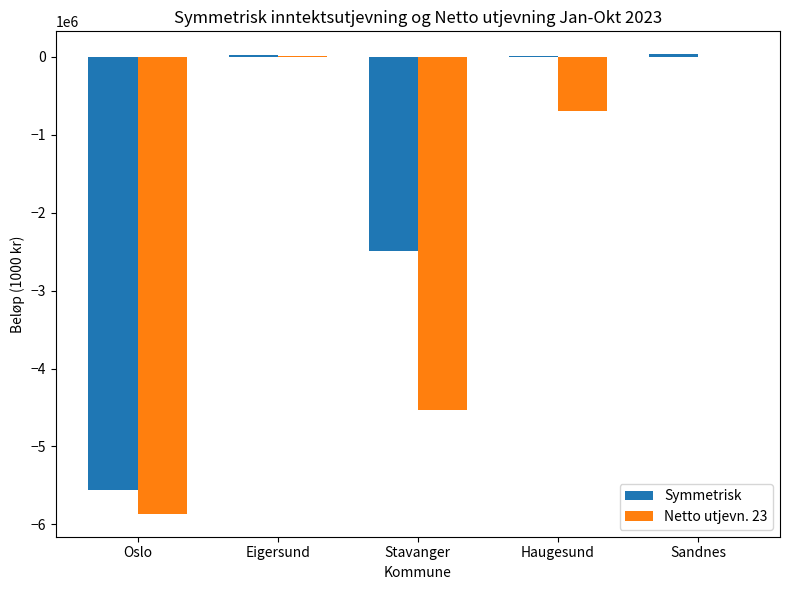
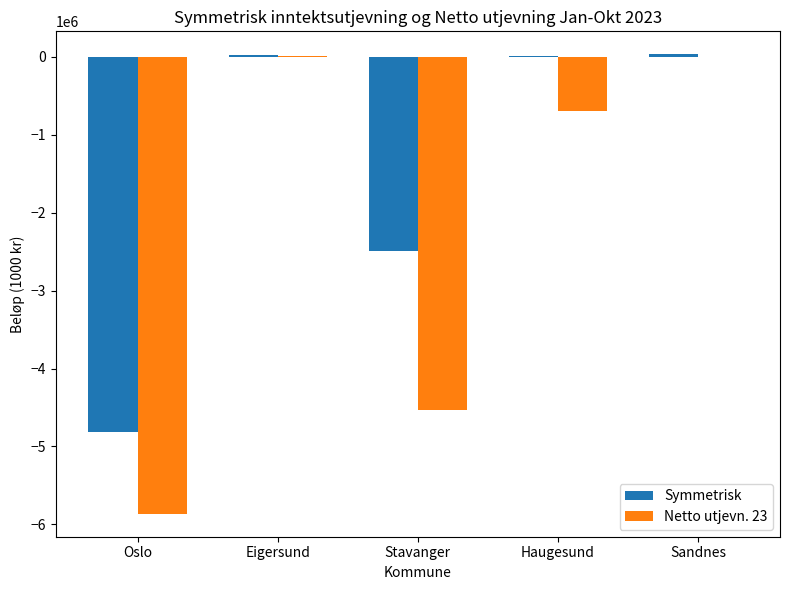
  {
    "Symmetrisk": {
-     "Oslo": -5600000,
+     "Oslo": -4800000,
      "Stavanger": -2500000,
      "Sandnes": 0
    },
    "Netto utjevn. 23": {
      "Oslo": -5900000,
      "Stavanger": -4500000,
      "Haugesund": -700000
    }
  }
